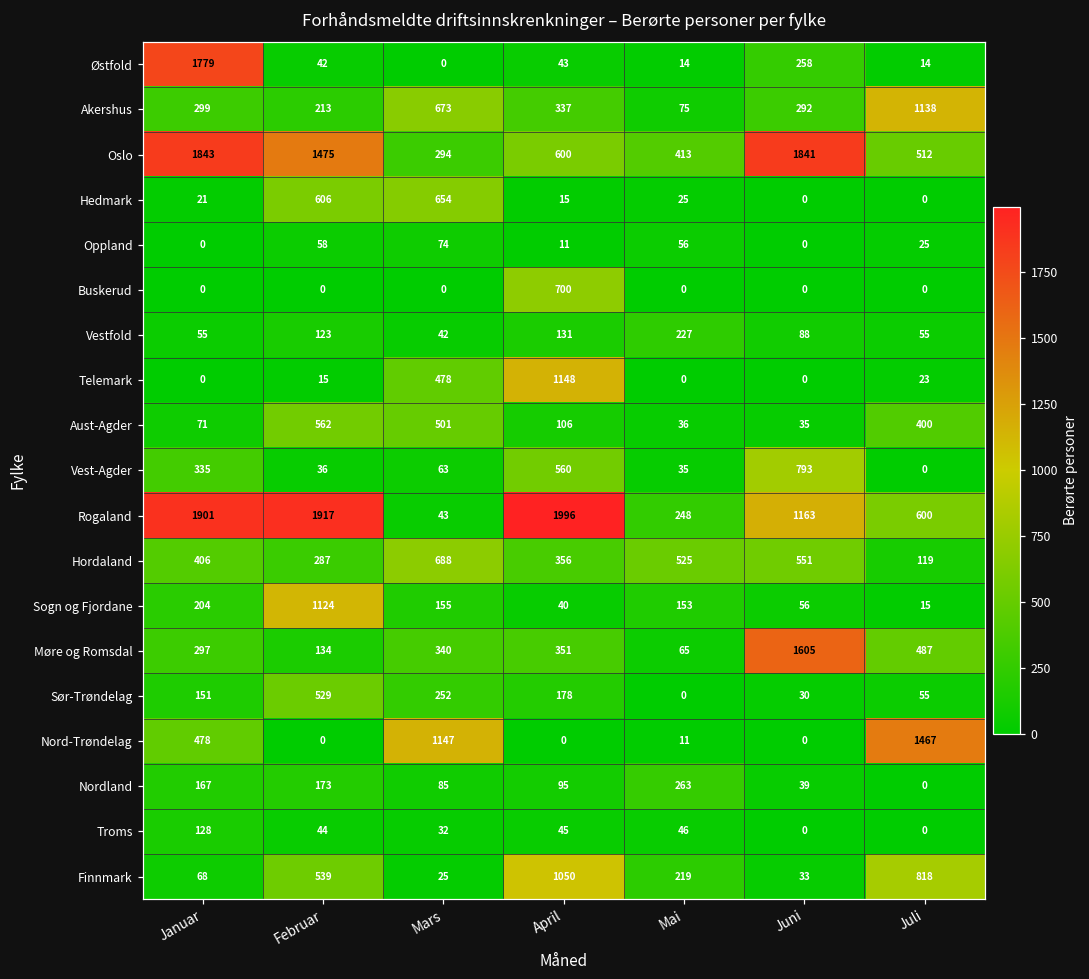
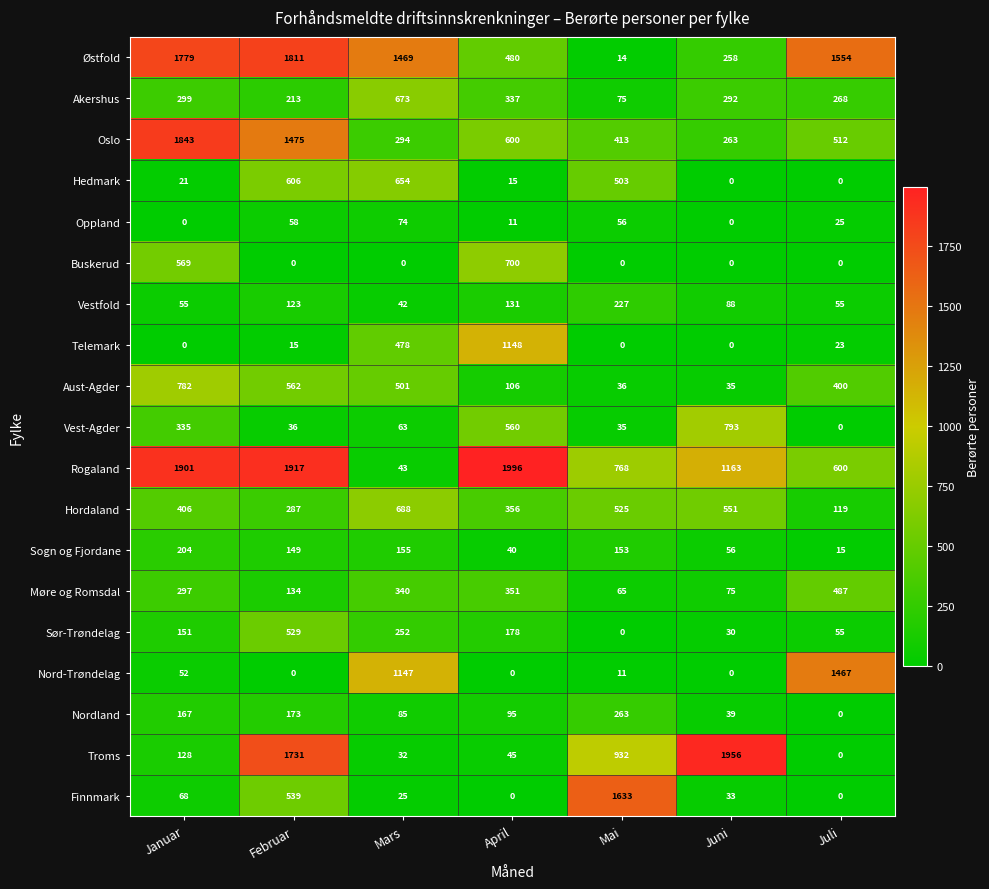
  {
    "Østfold": {
      "Januar": 1779,
-     "Februar": 42,
-     "Mars": 0,
-     "April": 43,
+     "Februar": 1811,
+     "Mars": 1469,
+     "April": 480,
      "Mai": 14,
      "Juni": 258,
-     "Juli": 14
+     "Juli": 1554
    },
    "Akershus": {
      "Januar": 299,
      "Februar": 213,
      "Mars": 673,
      "April": 337,
      "Mai": 75,
      "Juni": 292,
-     "Juli": 1138
+     "Juli": 268
    },
    "Oslo": {
      "Januar": 1843,
      "Februar": 1475,
      "Mars": 294,
      "April": 600,
      "Mai": 413,
-     "Juni": 1841,
+     "Juni": 263,
      "Juli": 512
    },
    "Hedmark": {
      "Januar": 21,
      "Februar": 606,
      "Mars": 654,
      "April": 15,
-     "Mai": 25,
+     "Mai": 503,
      "Juni": 0,
      "Juli": 0
    },
    "Oppland": {
      "Januar": 0,
      "Februar": 58,
      "Mars": 74,
      "April": 11,
      "Mai": 56,
      "Juni": 0,
      "Juli": 25
    },
    "Buskerud": {
-     "Januar": 0,
+     "Januar": 569,
      "Februar": 0,
      "Mars": 0,
      "April": 700,
      "Mai": 0,
      "Juni": 0,
      "Juli": 0
    },
    "Vestfold": {
      "Januar": 55,
      "Februar": 123,
      "Mars": 42,
      "April": 131,
      "Mai": 227,
      "Juni": 88,
      "Juli": 55
    },
    "Telemark": {
      "Januar": 0,
      "Februar": 15,
      "Mars": 478,
      "April": 1148,
      "Mai": 0,
      "Juni": 0,
      "Juli": 23
    },
    "Aust-Agder": {
-     "Januar": 71,
+     "Januar": 782,
      "Februar": 562,
      "Mars": 501,
      "April": 106,
      "Mai": 36,
      "Juni": 35,
      "Juli": 400
    },
    "Vest-Agder": {
      "Januar": 335,
      "Februar": 36,
      "Mars": 63,
      "April": 560,
      "Mai": 35,
      "Juni": 793,
      "Juli": 0
    },
    "Rogaland": {
      "Januar": 1901,
      "Februar": 1917,
      "Mars": 43,
      "April": 1996,
-     "Mai": 248,
+     "Mai": 768,
      "Juni": 1163,
      "Juli": 600
    },
    "Hordaland": {
      "Januar": 406,
      "Februar": 287,
      "Mars": 688,
      "April": 356,
      "Mai": 525,
      "Juni": 551,
      "Juli": 119
    },
    "Sogn og Fjordane": {
      "Januar": 204,
-     "Februar": 1124,
+     "Februar": 149,
      "Mars": 155,
      "April": 40,
      "Mai": 153,
      "Juni": 56,
      "Juli": 15
    },
    "Møre og Romsdal": {
      "Januar": 297,
      "Februar": 134,
      "Mars": 340,
      "April": 351,
      "Mai": 65,
-     "Juni": 1605,
+     "Juni": 75,
      "Juli": 487
    },
    "Sør-Trøndelag": {
      "Januar": 151,
      "Februar": 529,
      "Mars": 252,
      "April": 178,
      "Mai": 0,
      "Juni": 30,
      "Juli": 55
    },
    "Nord-Trøndelag": {
-     "Januar": 478,
+     "Januar": 52,
      "Februar": 0,
      "Mars": 1147,
      "April": 0,
      "Mai": 11,
      "Juni": 0,
      "Juli": 1467
    },
    "Nordland": {
      "Januar": 167,
      "Februar": 173,
      "Mars": 85,
      "April": 95,
      "Mai": 263,
      "Juni": 39,
      "Juli": 0
    },
    "Troms": {
      "Januar": 128,
-     "Februar": 44,
+     "Februar": 1731,
      "Mars": 32,
      "April": 45,
-     "Mai": 46,
-     "Juni": 0,
+     "Mai": 932,
+     "Juni": 1956,
      "Juli": 0
    },
    "Finnmark": {
      "Januar": 68,
      "Februar": 539,
      "Mars": 25,
-     "April": 1050,
-     "Mai": 219,
+     "April": 0,
+     "Mai": 1633,
      "Juni": 33,
-     "Juli": 818
+     "Juli": 0
    }
  }
